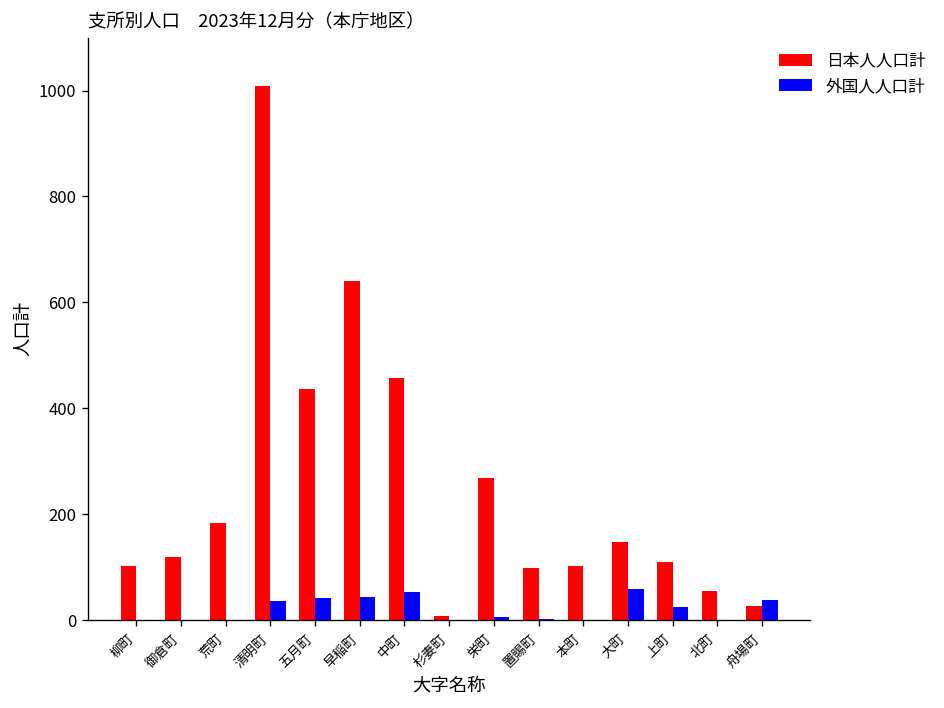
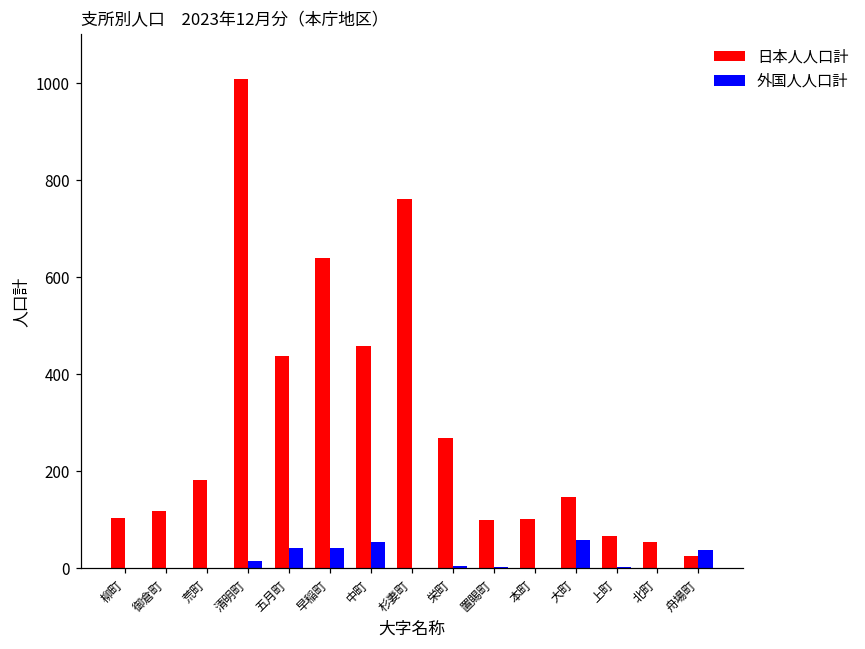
  {
    "日本人人口計": {
      "柳町": 100,
      "御倉町": 120,
      "荒町": 180,
      "清明町": 1010,
      "五月町": 440,
      "早稲町": 640,
      "中町": 460,
-     "杉妻町": 10,
+     "杉妻町": 760,
      "栄町": 270,
      "置賜町": 100,
      "本町": 100,
      "大町": 150,
-     "上町": 110,
+     "上町": 70,
      "北町": 60,
      "舟場町": 30
    },
    "外国人人口計": {
      "柳町": 0,
-     "清明町": 40,
+     "清明町": 20,
      "五月町": 40,
      "早稲町": 40,
      "中町": 50,
      "杉妻町": 0,
      "栄町": 10,
      "本町": 0,
      "大町": 60,
-     "上町": 20,
+     "上町": 0,
      "舟場町": 40
    }
  }
